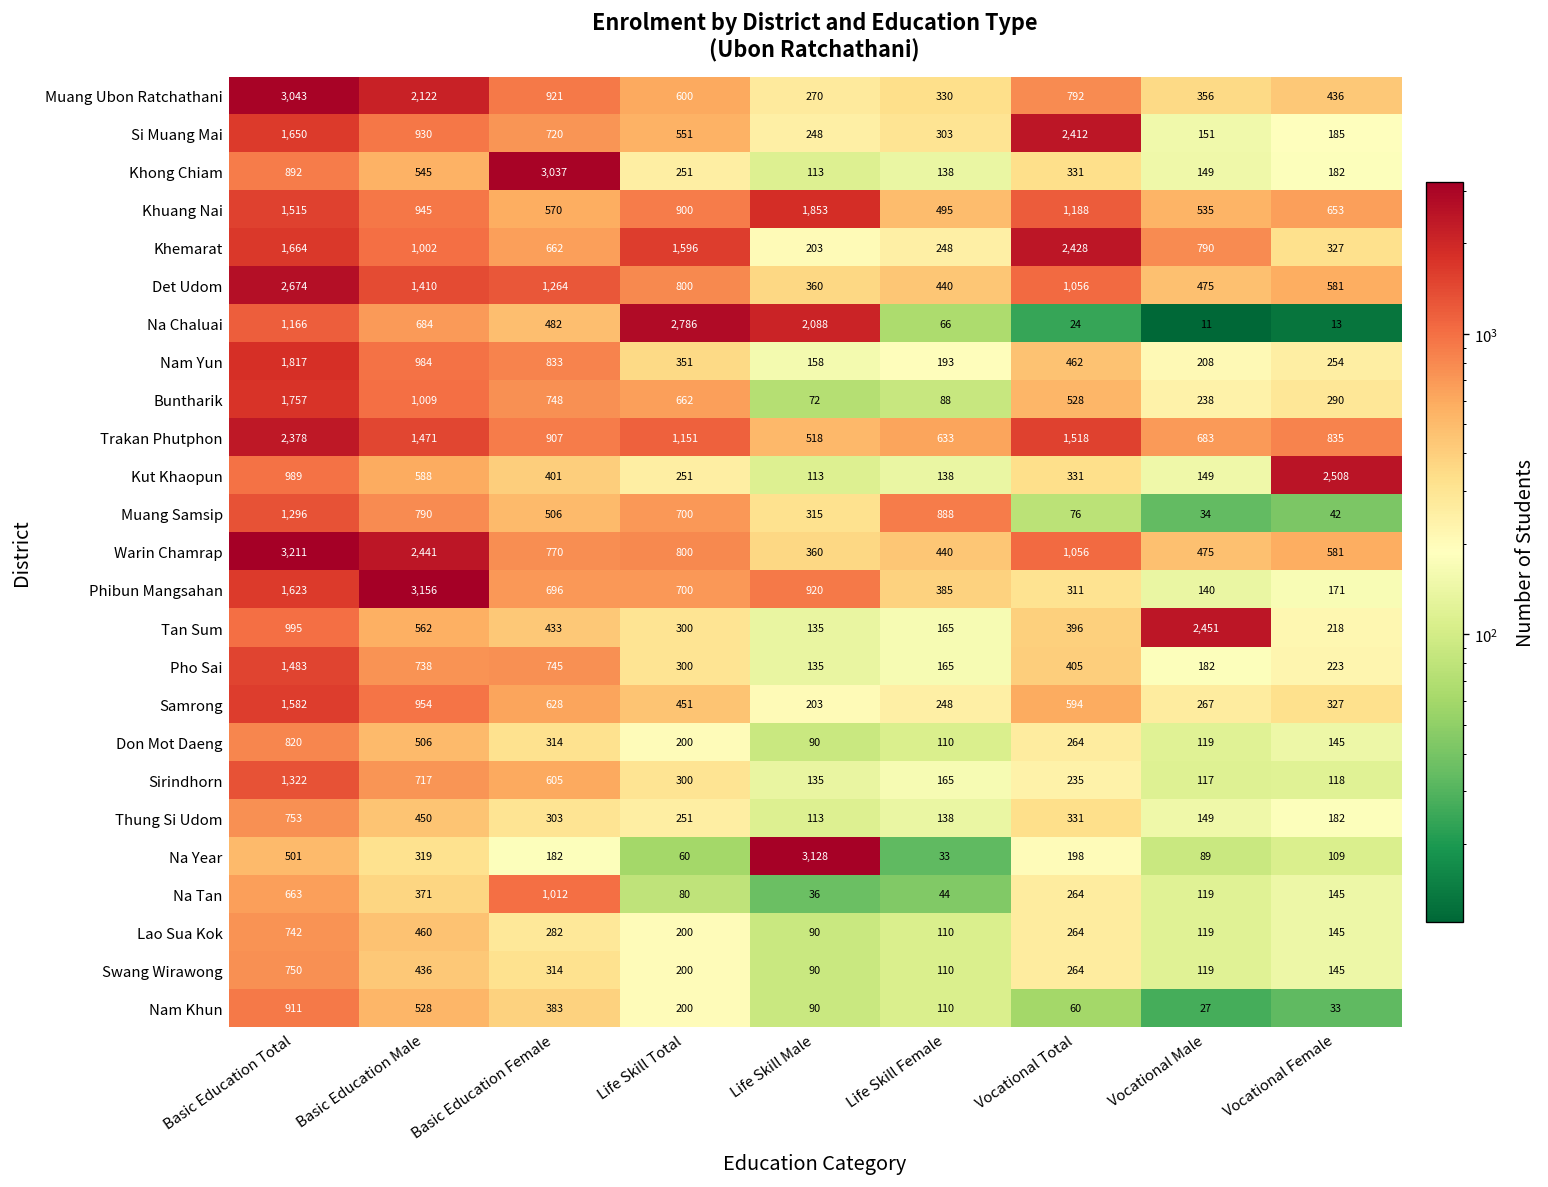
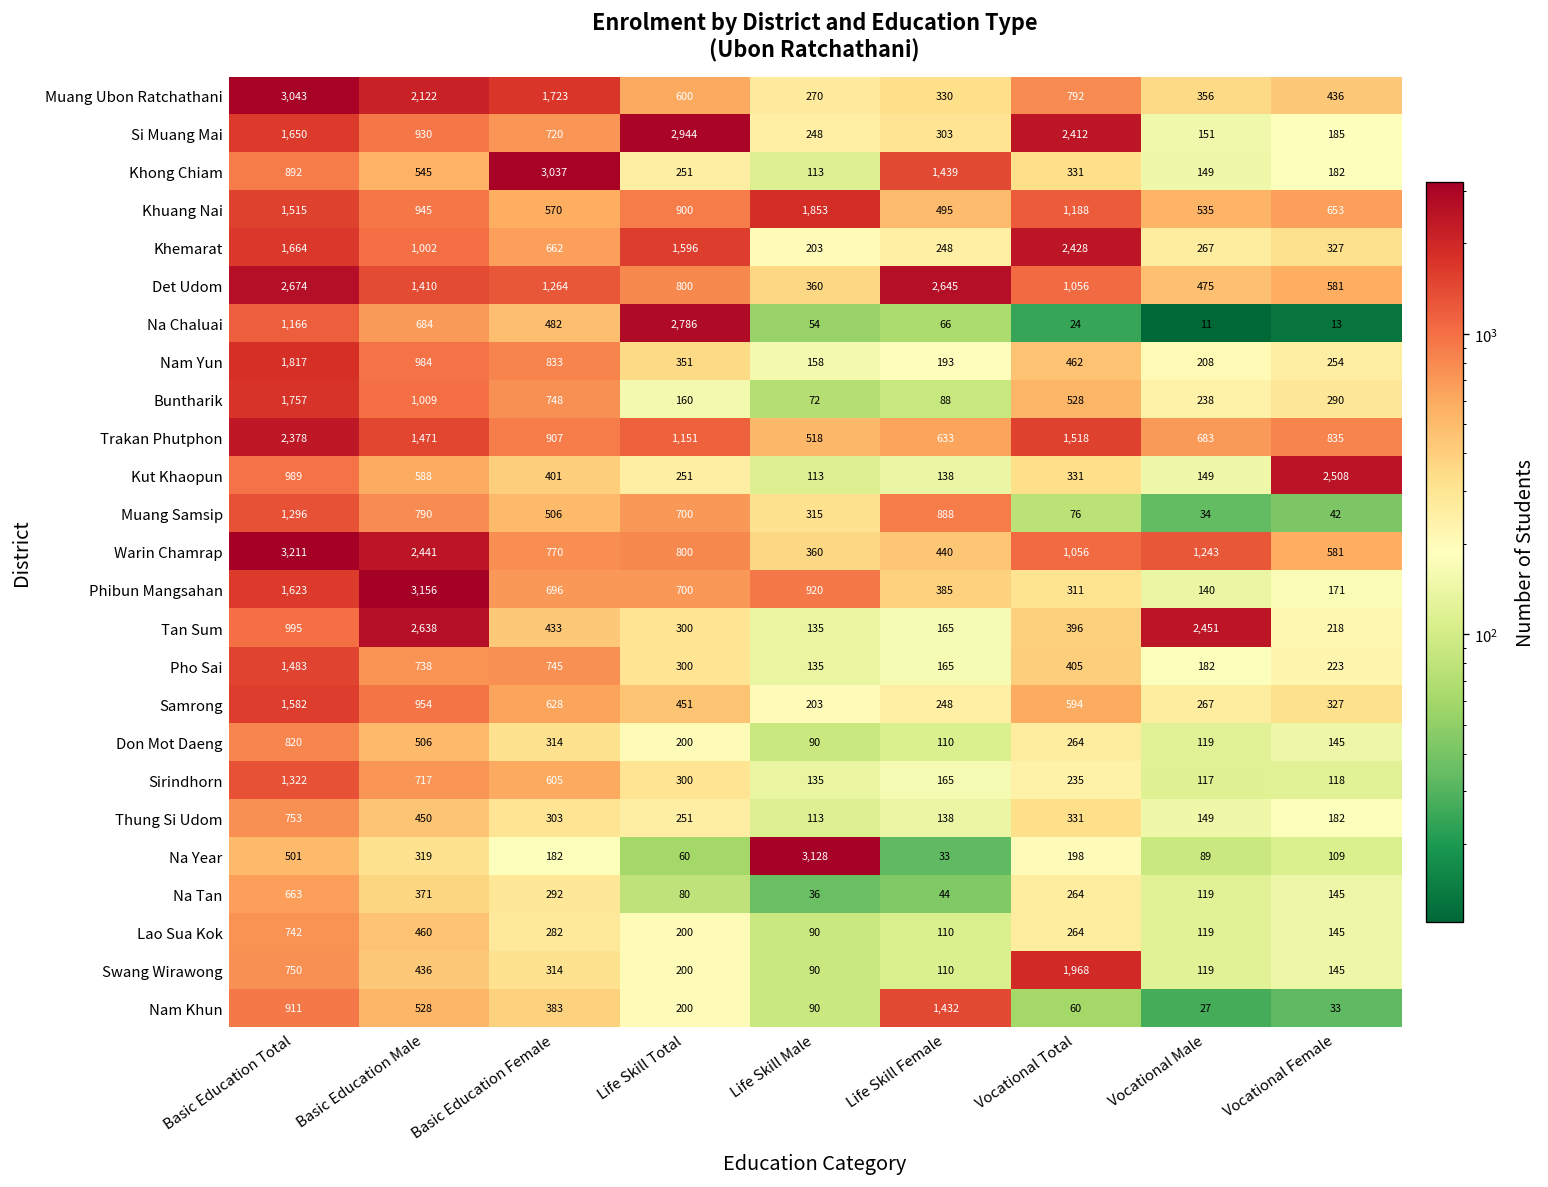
  {
    "Muang Ubon Ratchathani": {
      "Basic Education Total": "3,043",
      "Basic Education Male": "2,122",
-     "Basic Education Female": "921",
+     "Basic Education Female": "1,723",
      "Life Skill Total": "600",
      "Life Skill Male": "270",
      "Life Skill Female": "330",
      "Vocational Total": "792",
      "Vocational Male": "356",
      "Vocational Female": "436"
    },
    "Si Muang Mai": {
      "Basic Education Total": "1,650",
      "Basic Education Male": "930",
      "Basic Education Female": "720",
-     "Life Skill Total": "551",
+     "Life Skill Total": "2,944",
      "Life Skill Male": "248",
      "Life Skill Female": "303",
      "Vocational Total": "2,412",
      "Vocational Male": "151",
      "Vocational Female": "185"
    },
    "Khong Chiam": {
      "Basic Education Total": "892",
      "Basic Education Male": "545",
      "Basic Education Female": "3,037",
      "Life Skill Total": "251",
      "Life Skill Male": "113",
-     "Life Skill Female": "138",
+     "Life Skill Female": "1,439",
      "Vocational Total": "331",
      "Vocational Male": "149",
      "Vocational Female": "182"
    },
    "Khemarat": {
      "Basic Education Total": "1,664",
      "Basic Education Male": "1,002",
      "Basic Education Female": "662",
      "Life Skill Total": "1,596",
      "Life Skill Male": "203",
      "Life Skill Female": "248",
      "Vocational Total": "2,428",
-     "Vocational Male": "790",
+     "Vocational Male": "267",
      "Vocational Female": "327"
    },
    "Det Udom": {
      "Basic Education Total": "2,674",
      "Basic Education Male": "1,410",
      "Basic Education Female": "1,264",
      "Life Skill Total": "800",
      "Life Skill Male": "360",
-     "Life Skill Female": "440",
+     "Life Skill Female": "2,645",
      "Vocational Total": "1,056",
      "Vocational Male": "475",
      "Vocational Female": "581"
    },
    "Na Chaluai": {
      "Basic Education Total": "1,166",
      "Basic Education Male": "684",
      "Basic Education Female": "482",
      "Life Skill Total": "2,786",
-     "Life Skill Male": "2,088",
+     "Life Skill Male": "54",
      "Life Skill Female": "66",
      "Vocational Total": "24",
      "Vocational Male": "11",
      "Vocational Female": "13"
    },
    "Buntharik": {
      "Basic Education Total": "1,757",
      "Basic Education Male": "1,009",
      "Basic Education Female": "748",
-     "Life Skill Total": "662",
+     "Life Skill Total": "160",
      "Life Skill Male": "72",
      "Life Skill Female": "88",
      "Vocational Total": "528",
      "Vocational Male": "238",
      "Vocational Female": "290"
    },
    "Warin Chamrap": {
      "Basic Education Total": "3,211",
      "Basic Education Male": "2,441",
      "Basic Education Female": "770",
      "Life Skill Total": "800",
      "Life Skill Male": "360",
      "Life Skill Female": "440",
      "Vocational Total": "1,056",
-     "Vocational Male": "475",
+     "Vocational Male": "1,243",
      "Vocational Female": "581"
    },
    "Tan Sum": {
      "Basic Education Total": "995",
-     "Basic Education Male": "562",
+     "Basic Education Male": "2,638",
      "Basic Education Female": "433",
      "Life Skill Total": "300",
      "Life Skill Male": "135",
      "Life Skill Female": "165",
      "Vocational Total": "396",
      "Vocational Male": "2,451",
      "Vocational Female": "218"
    },
    "Na Tan": {
      "Basic Education Total": "663",
      "Basic Education Male": "371",
-     "Basic Education Female": "1,012",
+     "Basic Education Female": "292",
      "Life Skill Total": "80",
      "Life Skill Male": "36",
      "Life Skill Female": "44",
      "Vocational Total": "264",
      "Vocational Male": "119",
      "Vocational Female": "145"
    },
    "Swang Wirawong": {
      "Basic Education Total": "750",
      "Basic Education Male": "436",
      "Basic Education Female": "314",
      "Life Skill Total": "200",
      "Life Skill Male": "90",
      "Life Skill Female": "110",
-     "Vocational Total": "264",
+     "Vocational Total": "1,968",
      "Vocational Male": "119",
      "Vocational Female": "145"
    },
    "Nam Khun": {
      "Basic Education Total": "911",
      "Basic Education Male": "528",
      "Basic Education Female": "383",
      "Life Skill Total": "200",
      "Life Skill Male": "90",
-     "Life Skill Female": "110",
+     "Life Skill Female": "1,432",
      "Vocational Total": "60",
      "Vocational Male": "27",
      "Vocational Female": "33"
    }
  }
